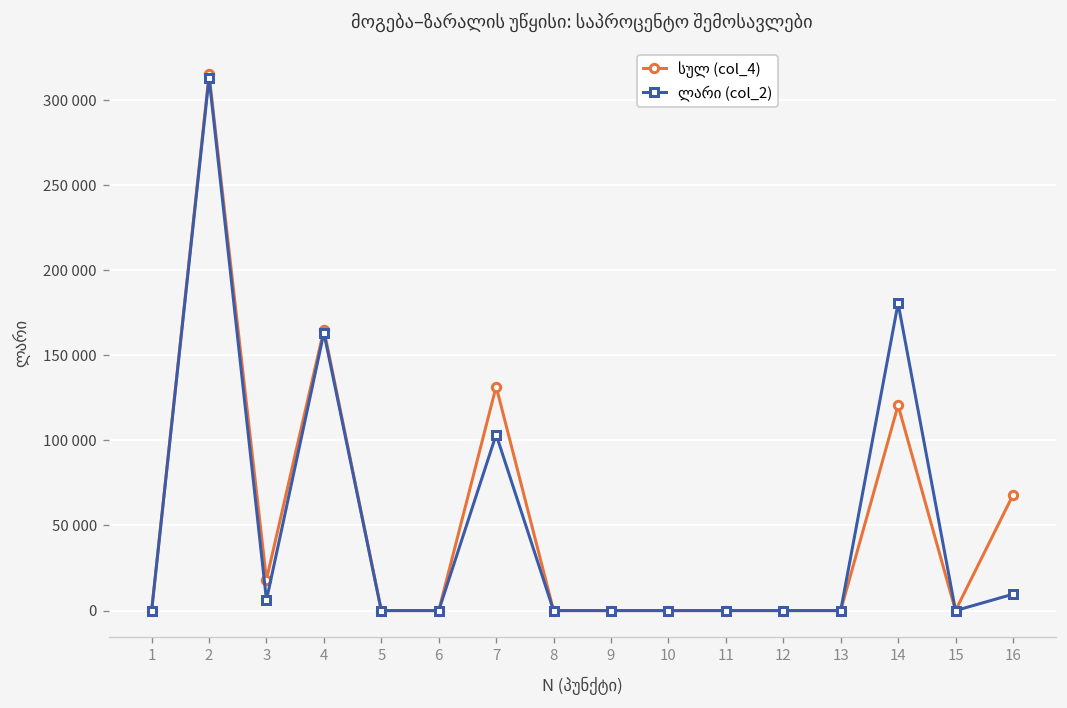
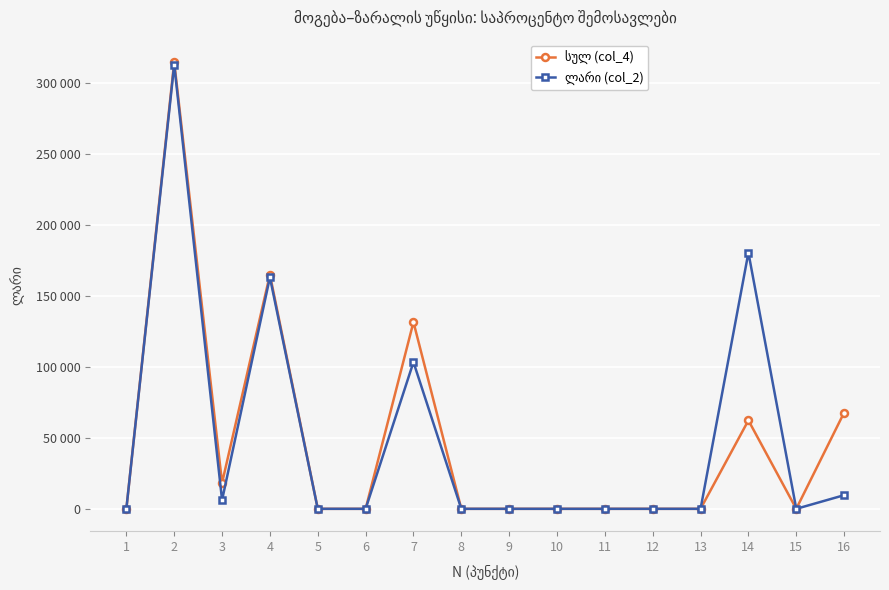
  {
    "სულ (col_4)": {
      "2": 315000,
      "3": 18000,
      "4": 165000,
      "7": 132000,
-     "14": 121000,
+     "14": 62000,
      "16": 68000
    },
    "ლარი (col_2)": {
      "2": 313000,
      "3": 6000,
      "4": 163000,
      "7": 103000,
      "14": 181000,
      "16": 10000
    }
  }
